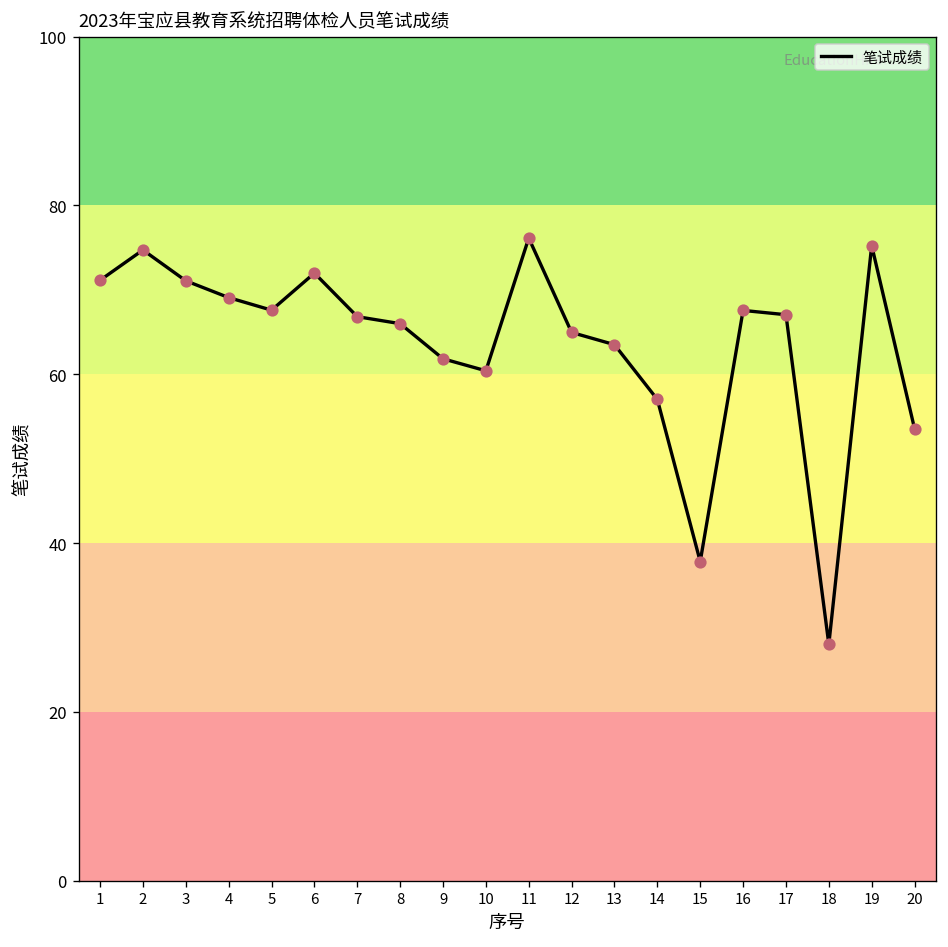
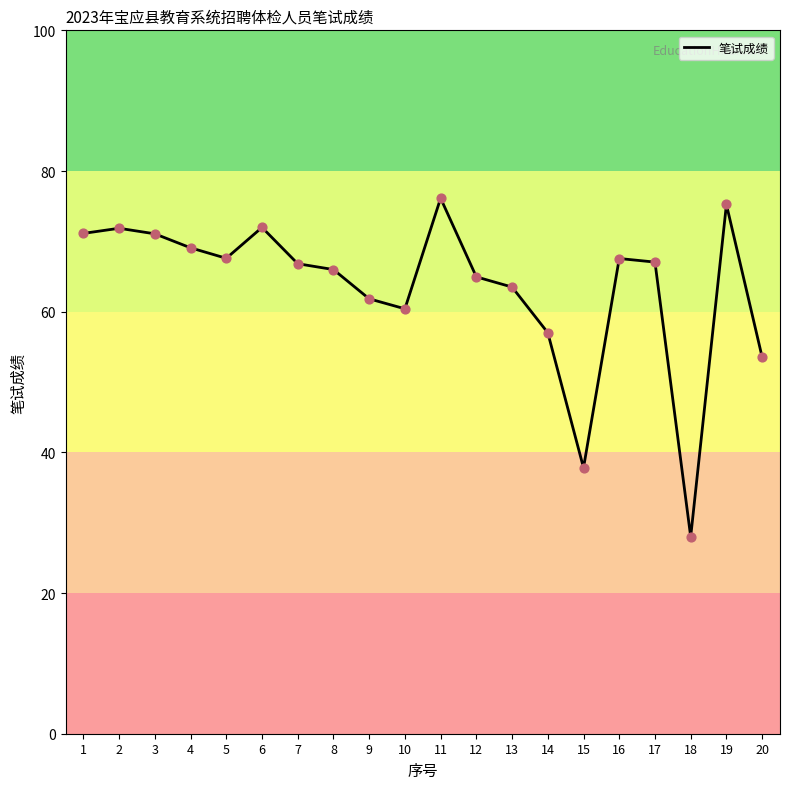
  {
    "1": 71,
-   "2": 75,
+   "2": 72,
    "3": 71,
    "4": 69,
    "5": 68,
    "6": 72,
    "7": 67,
    "8": 66,
    "9": 62,
    "10": 60,
    "11": 76,
    "12": 65,
    "13": 64,
    "14": 57,
    "15": 38,
    "16": 68,
    "17": 67,
    "18": 28,
    "19": 75,
    "20": 54
  }
